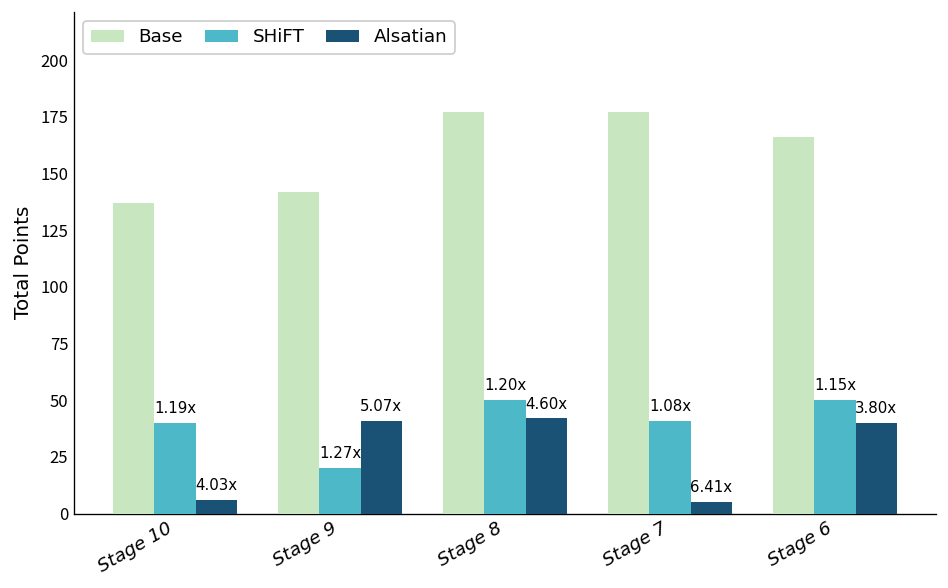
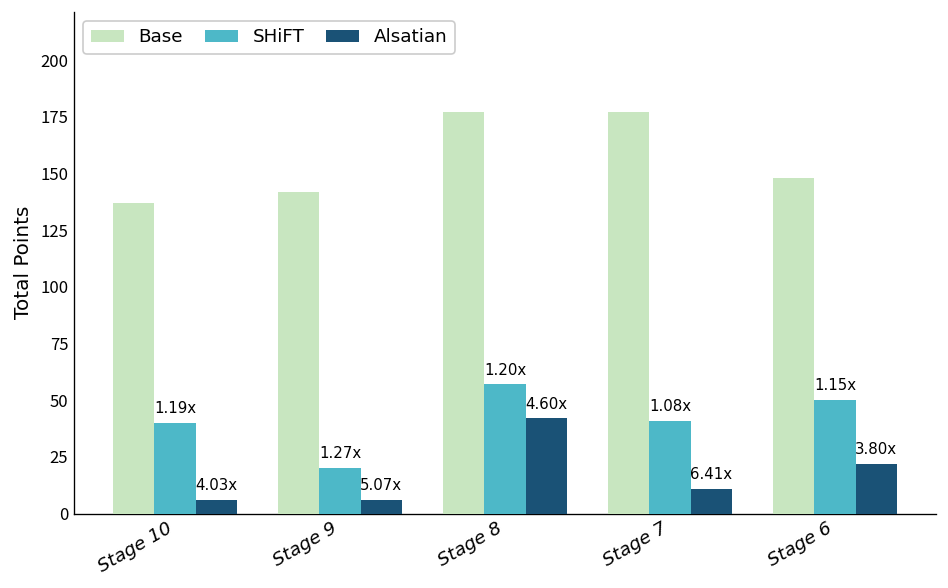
  {
    "Base": {
      "Stage 10": 137,
      "Stage 9": 142,
      "Stage 8": 177,
      "Stage 7": 177,
-     "Stage 6": 166
+     "Stage 6": 148
    },
    "SHiFT": {
-     "Stage 8": 50
+     "Stage 8": 57
    },
    "Alsatian": {
-     "Stage 9": 41,
-     "Stage 7": 5,
-     "Stage 6": 40
+     "Stage 9": 6,
+     "Stage 7": 11,
+     "Stage 6": 22
    }
  }
